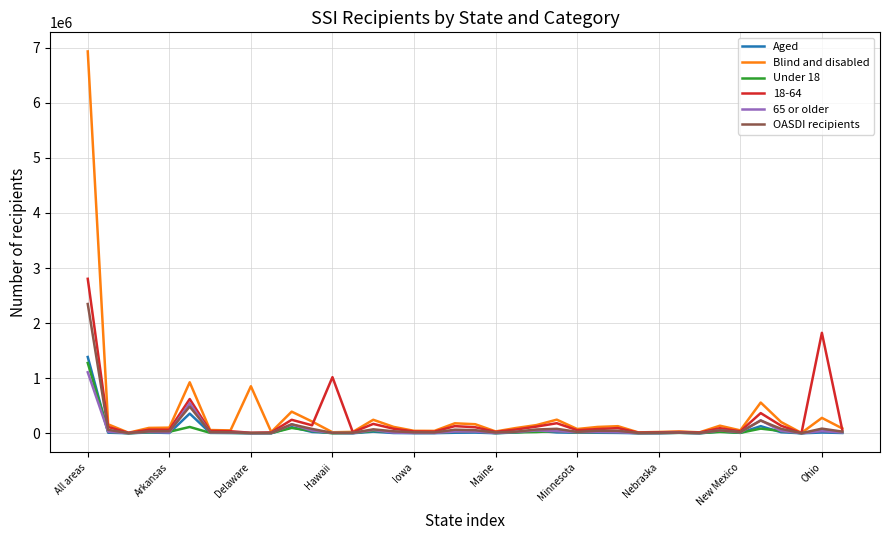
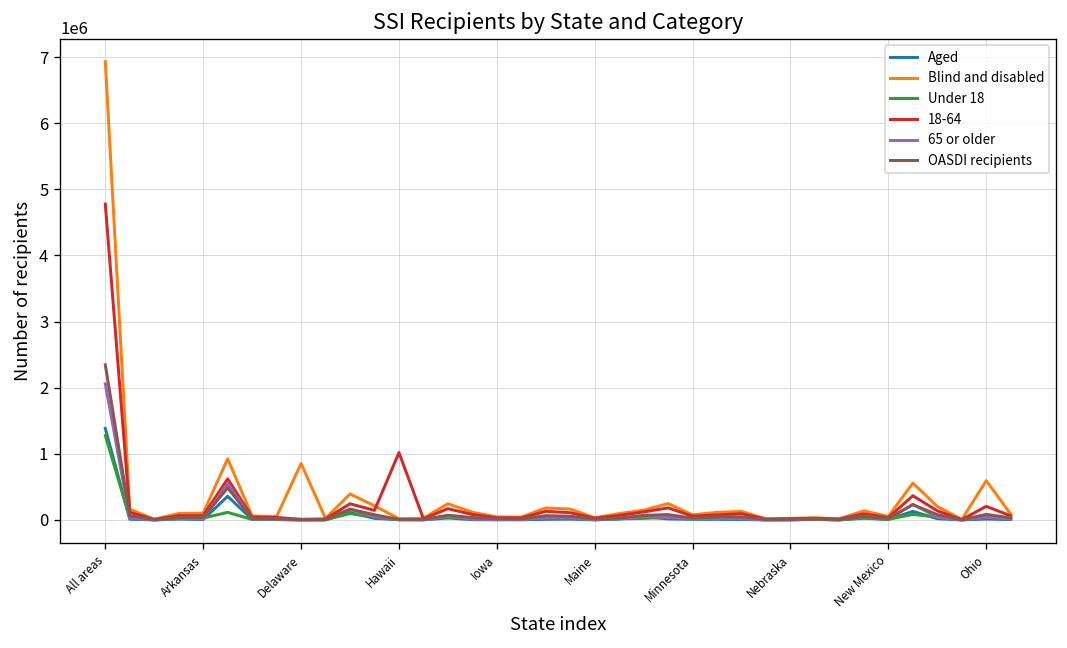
  {
    "Aged": {
      "All areas": 1400000
    },
    "Blind and disabled": {
      "All areas": 6900000,
      "Delaware": 900000,
-     "Ohio": 300000
+     "Ohio": 600000
    },
    "Under 18": {
      "All areas": 1300000
    },
    "18-64": {
-     "All areas": 2800000,
+     "All areas": 4800000,
      "Hawaii": 1000000,
-     "Ohio": 1800000
+     "Ohio": 200000
    },
    "65 or older": {
-     "All areas": 1100000
+     "All areas": 2100000
    },
    "OASDI recipients": {
      "All areas": 2300000
    }
  }
